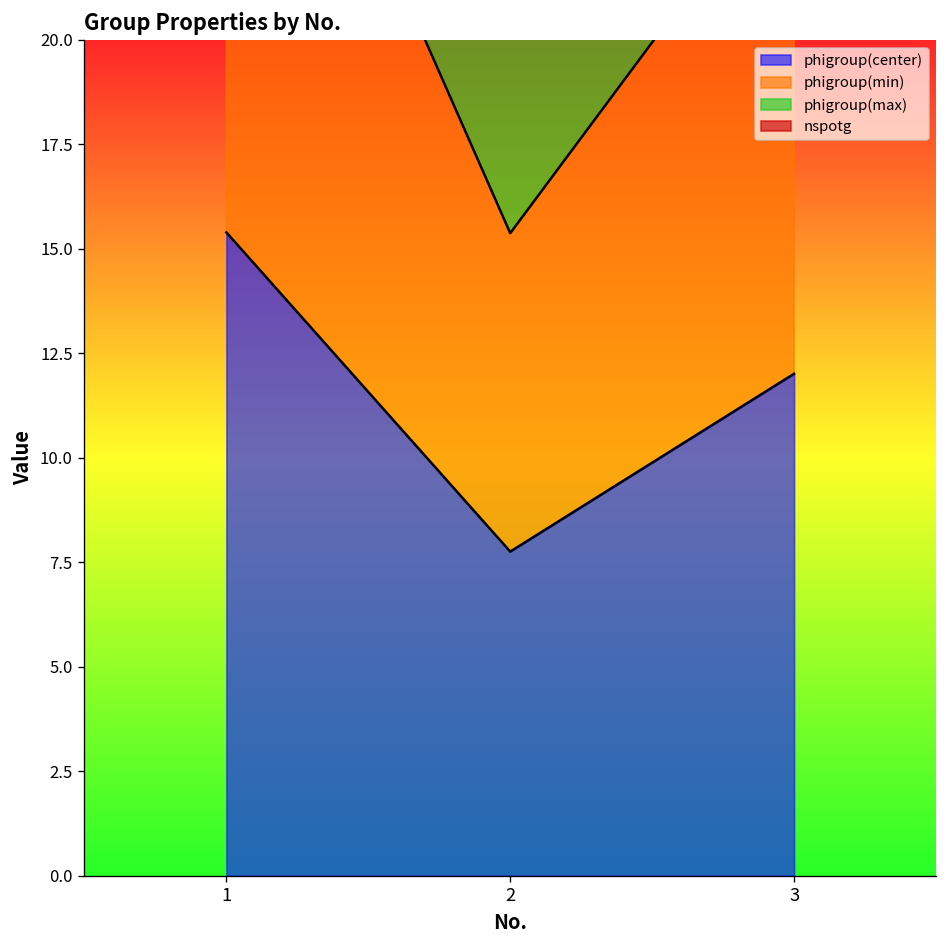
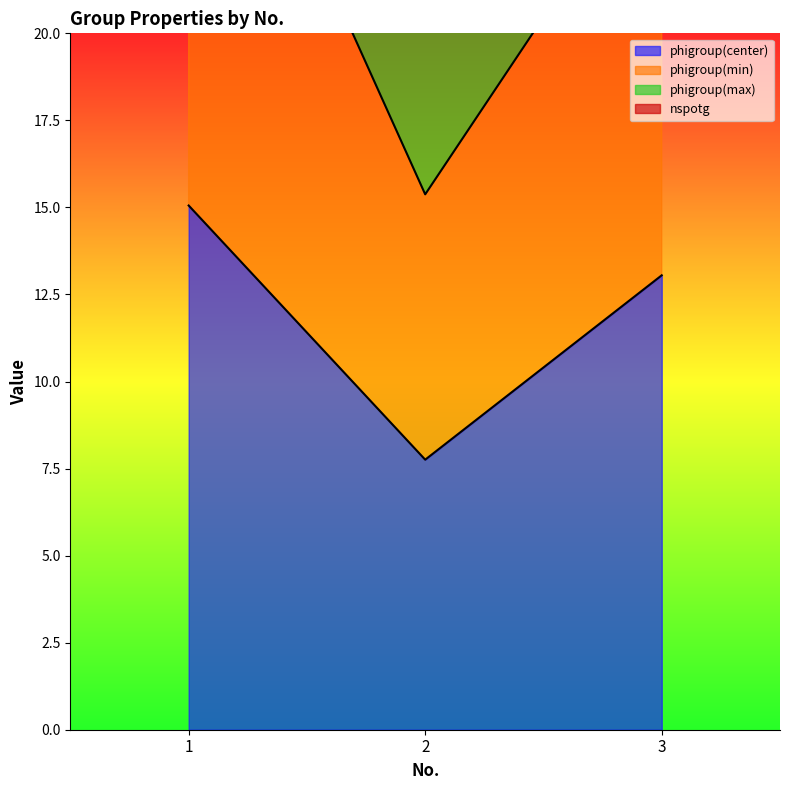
  {
    "phigroup(center)": {
-     "1": 15.4,
+     "1": 15.1,
      "2": 7.8,
-     "3": 12.0
+     "3": 13.1
    },
    "phigroup(min)": {
      "2": 7.6
    }
  }
